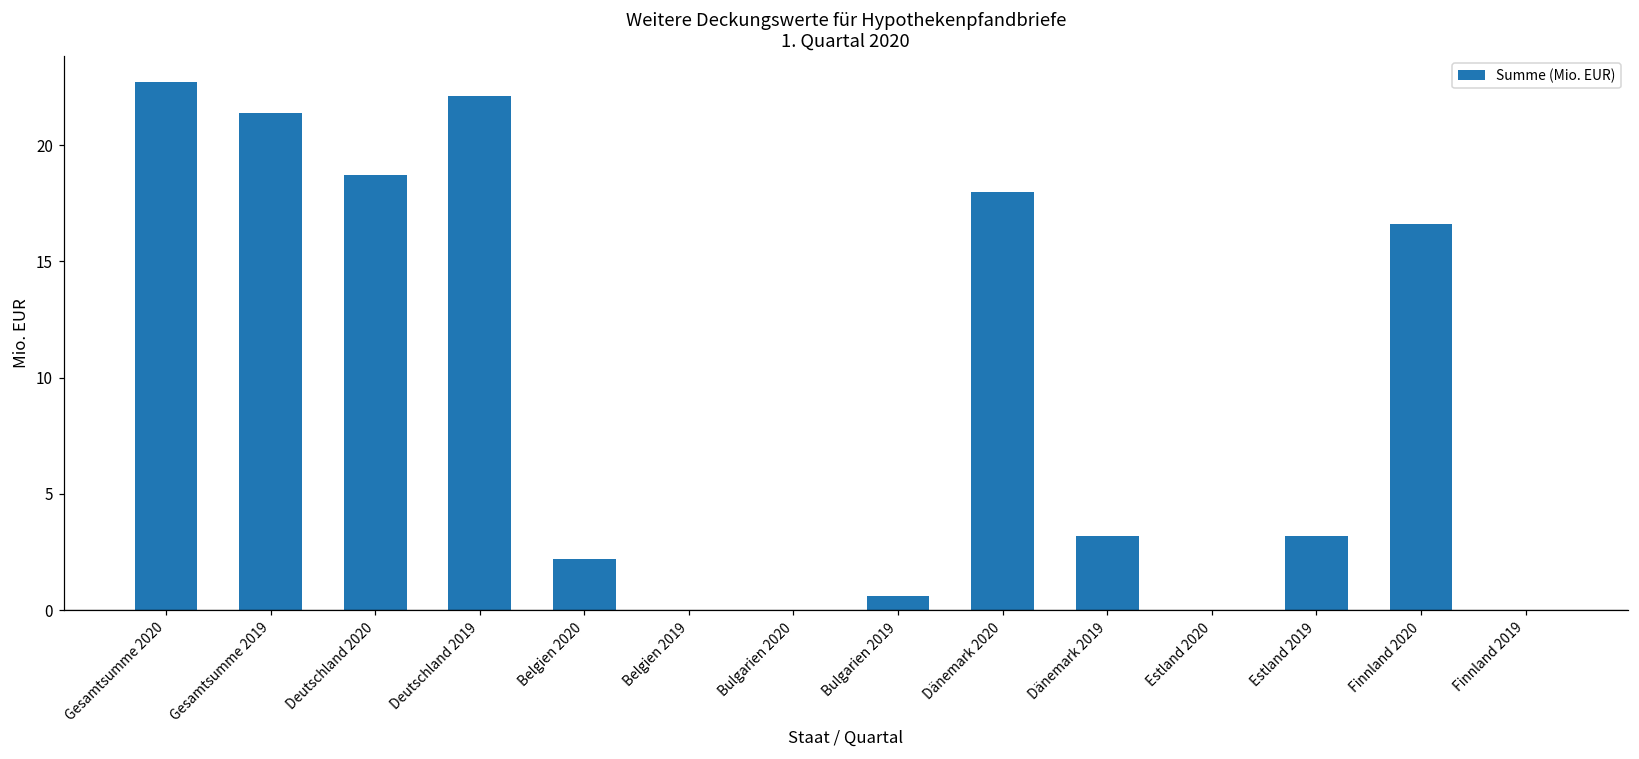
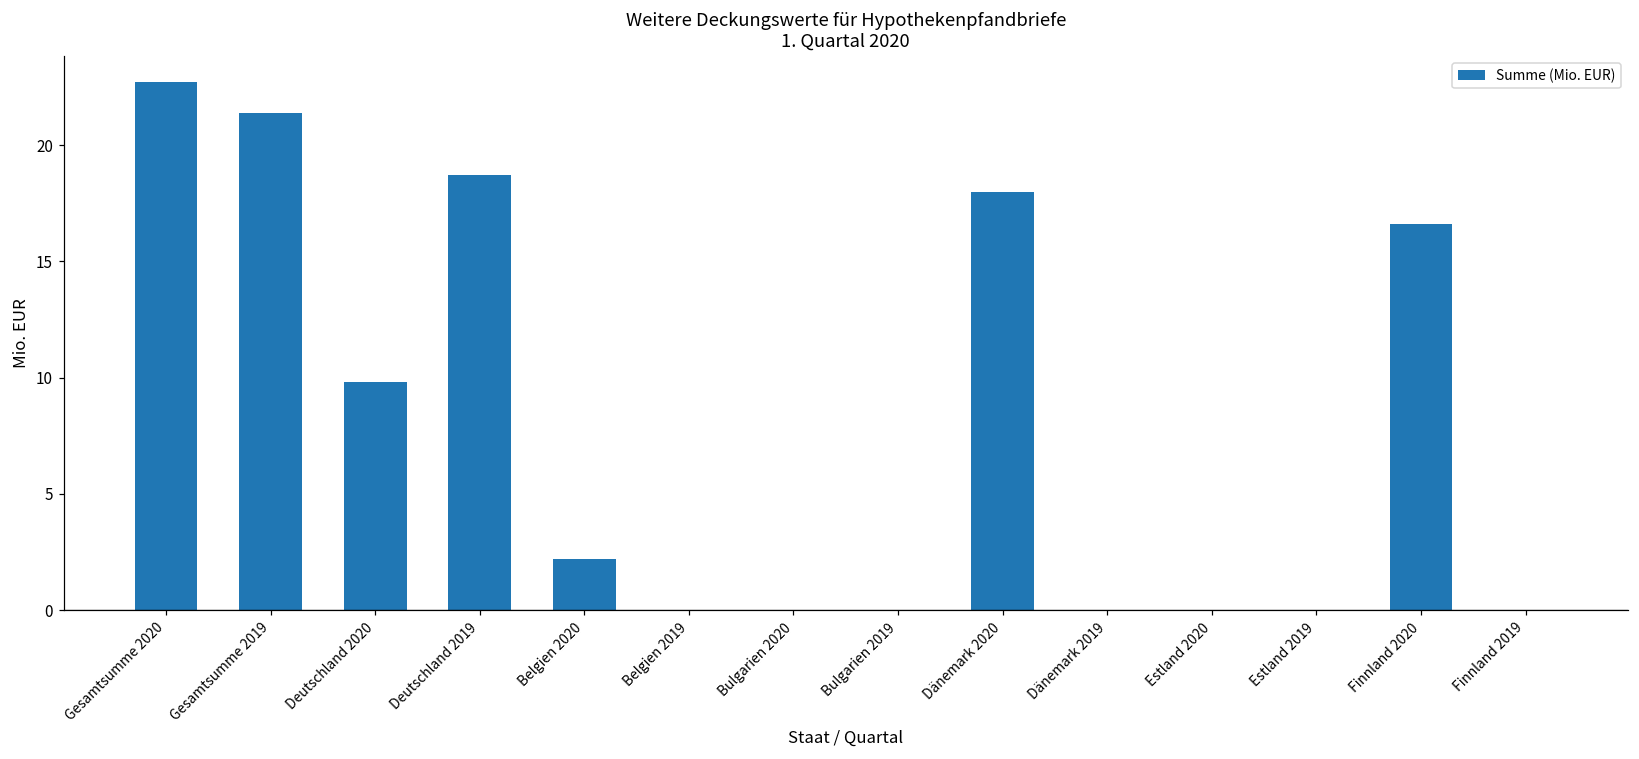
  {
    "Gesamtsumme 2020": 22.7,
    "Gesamtsumme 2019": 21.4,
-   "Deutschland 2020": 18.7,
-   "Deutschland 2019": 22.1,
+   "Deutschland 2020": 9.8,
+   "Deutschland 2019": 18.7,
    "Belgien 2020": 2.2,
    "Belgien 2019": 0.0,
    "Bulgarien 2020": 0.0,
-   "Bulgarien 2019": 0.6,
+   "Bulgarien 2019": 0.0,
    "Dänemark 2020": 18.0,
-   "Dänemark 2019": 3.2,
+   "Dänemark 2019": 0.0,
    "Estland 2020": 0.0,
-   "Estland 2019": 3.2,
+   "Estland 2019": 0.0,
    "Finnland 2020": 16.6,
    "Finnland 2019": 0.0
  }
